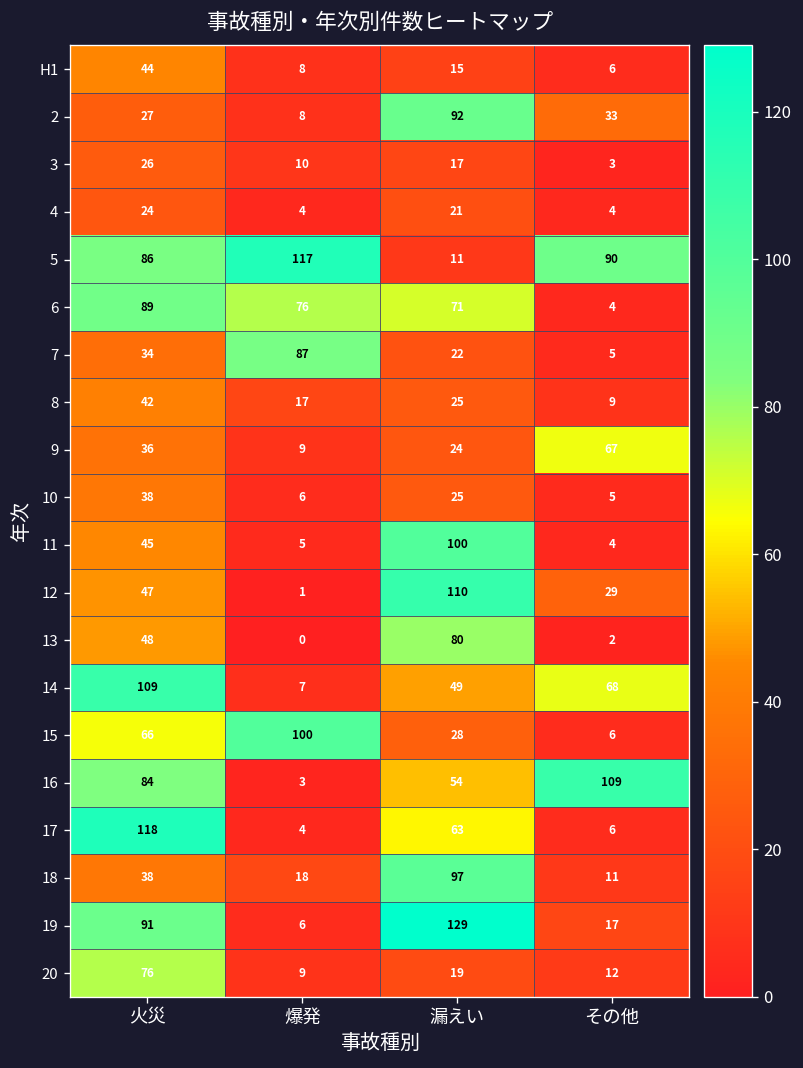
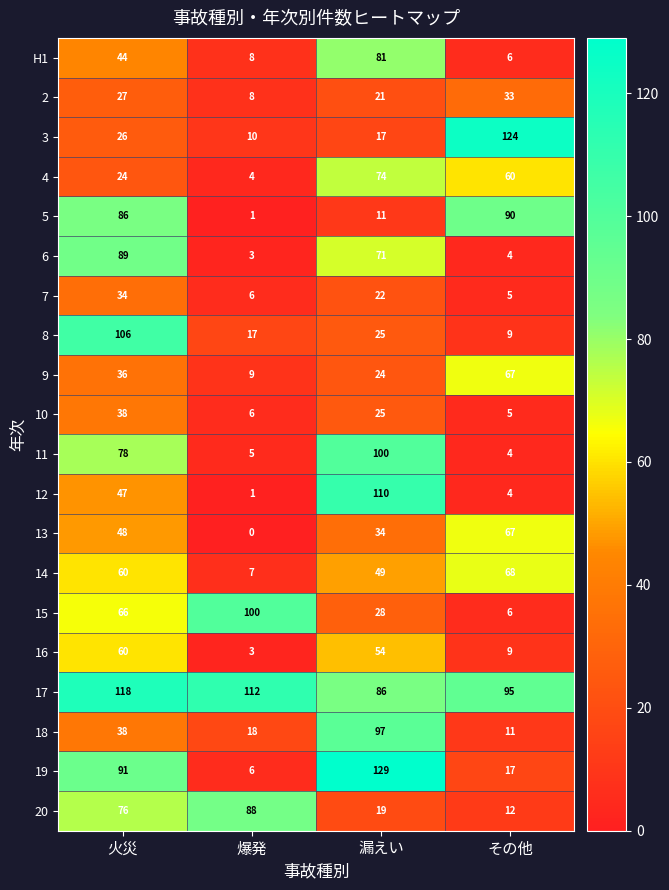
  {
    "H1": {
      "火災": 44,
      "爆発": 8,
-     "漏えい": 15,
+     "漏えい": 81,
      "その他": 6
    },
    "2": {
      "火災": 27,
      "爆発": 8,
-     "漏えい": 92,
+     "漏えい": 21,
      "その他": 33
    },
    "3": {
      "火災": 26,
      "爆発": 10,
      "漏えい": 17,
-     "その他": 3
+     "その他": 124
    },
    "4": {
      "火災": 24,
      "爆発": 4,
-     "漏えい": 21,
-     "その他": 4
+     "漏えい": 74,
+     "その他": 60
    },
    "5": {
      "火災": 86,
-     "爆発": 117,
+     "爆発": 1,
      "漏えい": 11,
      "その他": 90
    },
    "6": {
      "火災": 89,
-     "爆発": 76,
+     "爆発": 3,
      "漏えい": 71,
      "その他": 4
    },
    "7": {
      "火災": 34,
-     "爆発": 87,
+     "爆発": 6,
      "漏えい": 22,
      "その他": 5
    },
    "8": {
-     "火災": 42,
+     "火災": 106,
      "爆発": 17,
      "漏えい": 25,
      "その他": 9
    },
    "9": {
      "火災": 36,
      "爆発": 9,
      "漏えい": 24,
      "その他": 67
    },
    "10": {
      "火災": 38,
      "爆発": 6,
      "漏えい": 25,
      "その他": 5
    },
    "11": {
-     "火災": 45,
+     "火災": 78,
      "爆発": 5,
      "漏えい": 100,
      "その他": 4
    },
    "12": {
      "火災": 47,
      "爆発": 1,
      "漏えい": 110,
-     "その他": 29
+     "その他": 4
    },
    "13": {
      "火災": 48,
      "爆発": 0,
-     "漏えい": 80,
-     "その他": 2
+     "漏えい": 34,
+     "その他": 67
    },
    "14": {
-     "火災": 109,
+     "火災": 60,
      "爆発": 7,
      "漏えい": 49,
      "その他": 68
    },
    "15": {
      "火災": 66,
      "爆発": 100,
      "漏えい": 28,
      "その他": 6
    },
    "16": {
-     "火災": 84,
+     "火災": 60,
      "爆発": 3,
      "漏えい": 54,
-     "その他": 109
+     "その他": 9
    },
    "17": {
      "火災": 118,
-     "爆発": 4,
-     "漏えい": 63,
-     "その他": 6
+     "爆発": 112,
+     "漏えい": 86,
+     "その他": 95
    },
    "18": {
      "火災": 38,
      "爆発": 18,
      "漏えい": 97,
      "その他": 11
    },
    "19": {
      "火災": 91,
      "爆発": 6,
      "漏えい": 129,
      "その他": 17
    },
    "20": {
      "火災": 76,
-     "爆発": 9,
+     "爆発": 88,
      "漏えい": 19,
      "その他": 12
    }
  }
